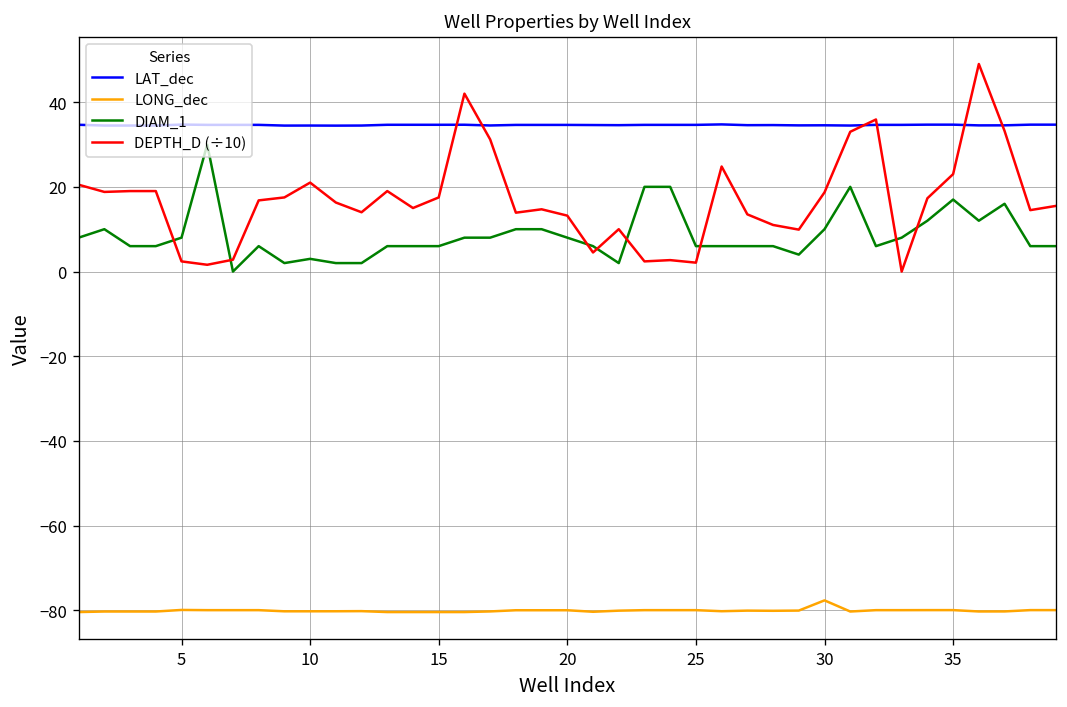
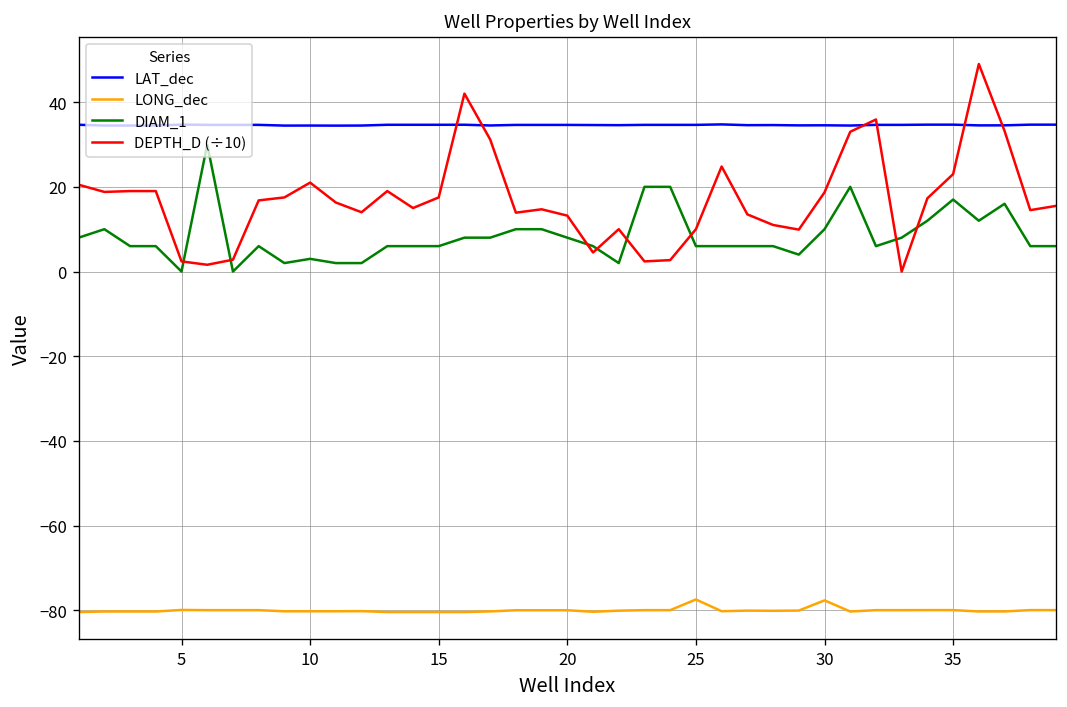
  {
    "LAT_dec": {
      "10": 34,
      "15": 35,
      "20": 35,
      "25": 35,
      "30": 35,
      "35": 35
    },
    "LONG_dec": {
      "5": -80,
      "10": -80,
      "15": -80,
      "20": -80,
-     "25": -80,
+     "25": -77,
      "30": -78,
      "35": -80
    },
    "DIAM_1": {
-     "5": 8,
+     "5": 0,
      "10": 3,
      "15": 6,
      "20": 8,
      "25": 6,
      "30": 10,
      "35": 17
    },
    "DEPTH_D (÷10)": {
      "5": 2,
      "10": 21,
      "15": 18,
      "20": 13,
-     "25": 2,
+     "25": 10,
      "30": 19,
      "35": 23
    }
  }
